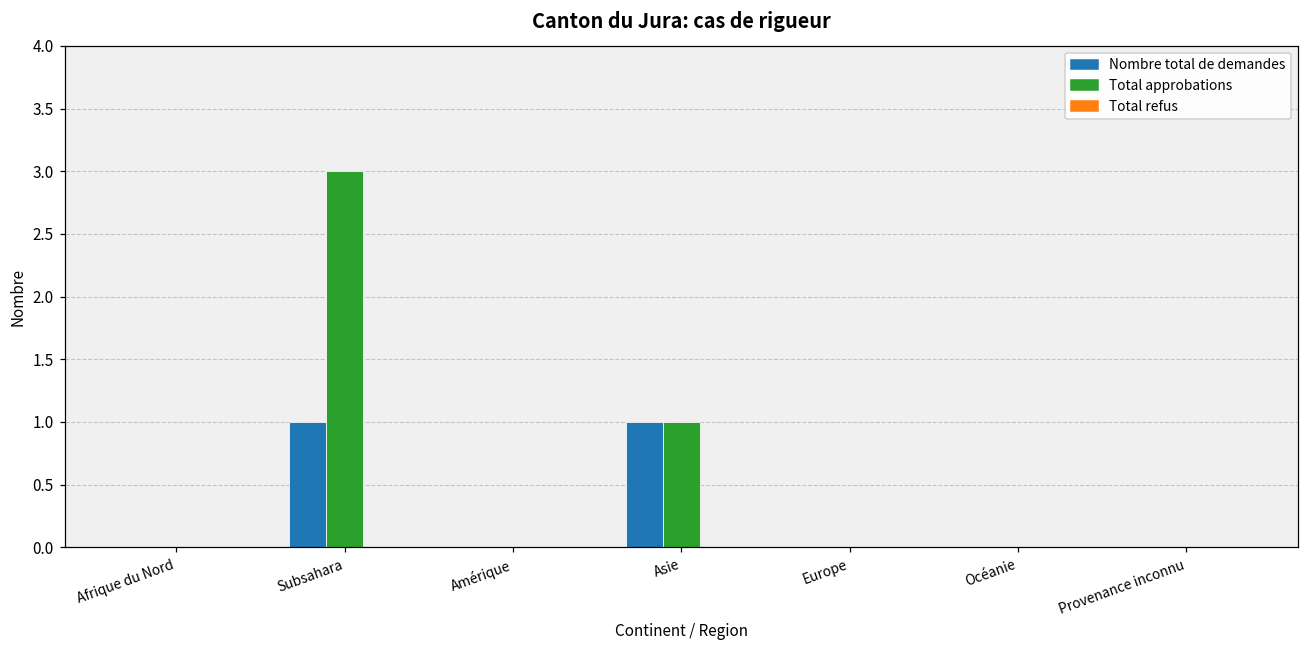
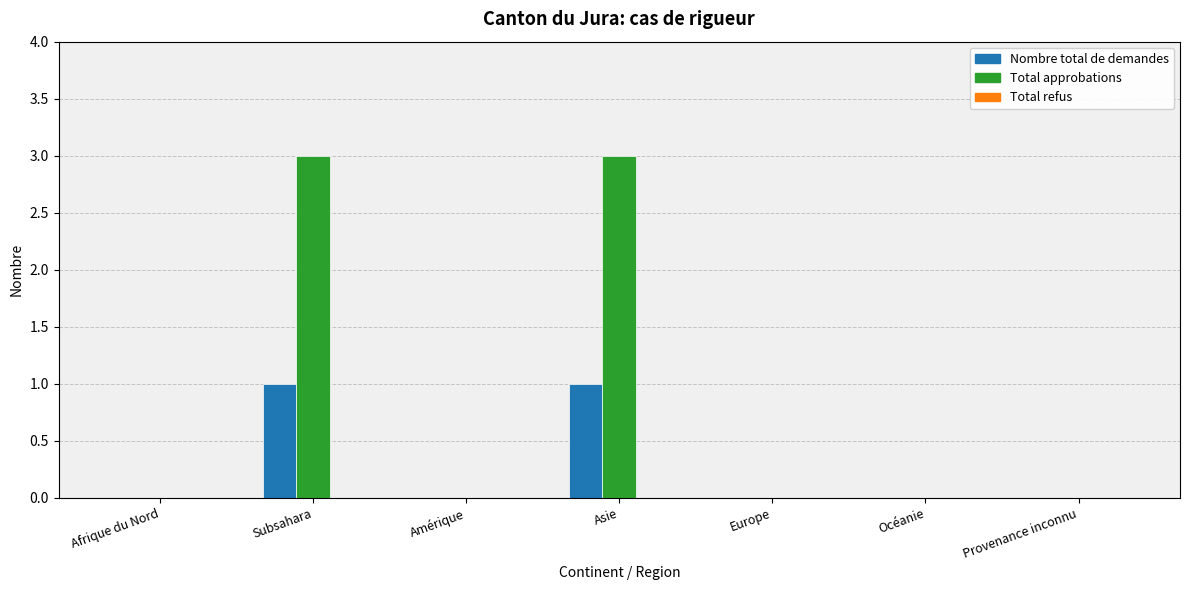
  {
    "Nombre total de demandes": {
      "Afrique du Nord": 0,
      "Subsahara": 1,
      "Amérique": 0,
      "Asie": 1,
      "Europe": 0,
      "Océanie": 0,
      "Provenance inconnu": 0
    },
    "Total approbations": {
      "Afrique du Nord": 0,
      "Subsahara": 3,
      "Amérique": 0,
-     "Asie": 1,
+     "Asie": 3,
      "Europe": 0,
      "Océanie": 0,
      "Provenance inconnu": 0
    },
    "Total refus": {
      "Afrique du Nord": 0,
      "Subsahara": 0,
      "Amérique": 0,
      "Asie": 0,
      "Europe": 0,
      "Océanie": 0,
      "Provenance inconnu": 0
    }
  }
